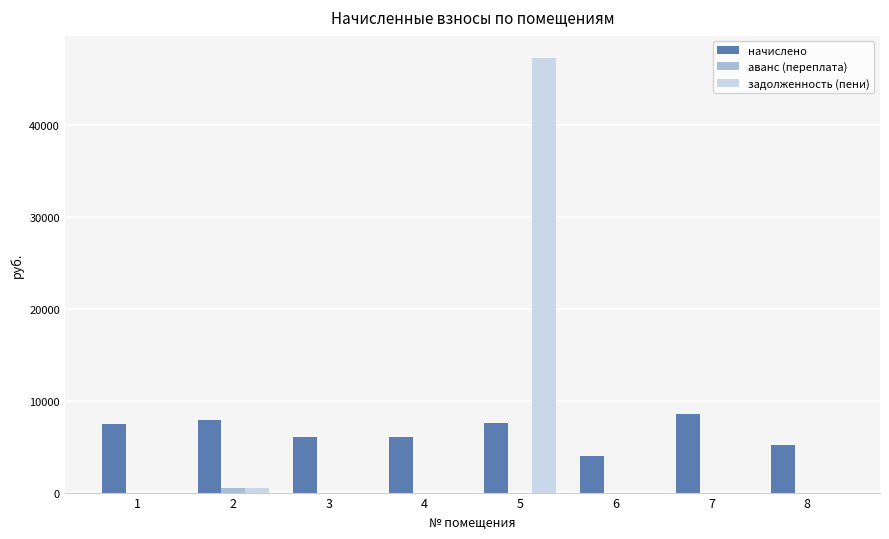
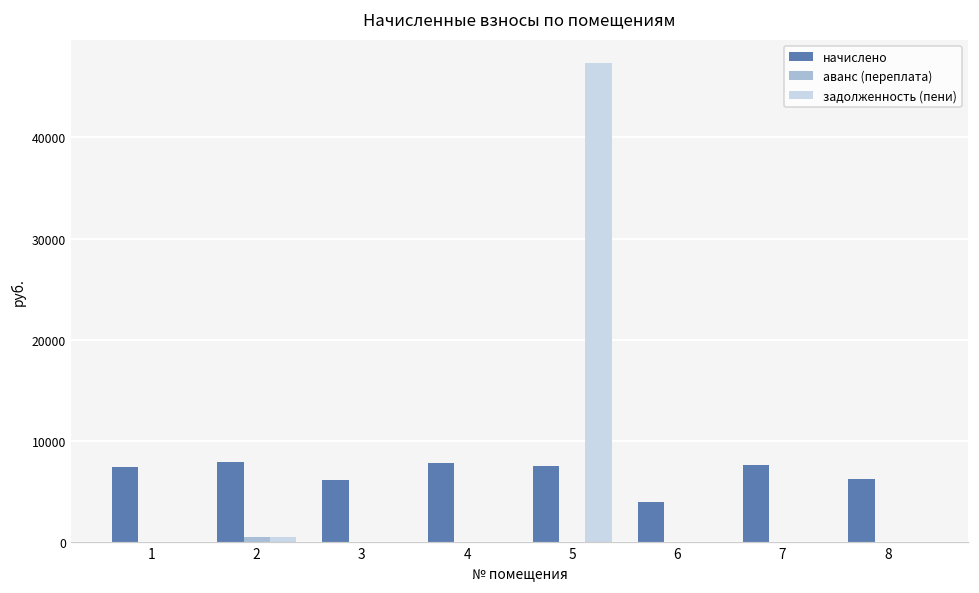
  {
    "начислено": {
      "1": 7000,
      "2": 8000,
      "3": 6000,
-     "4": 6000,
+     "4": 8000,
      "5": 8000,
      "6": 4000,
-     "7": 9000,
-     "8": 5000
+     "7": 8000,
+     "8": 6000
    }
  }
